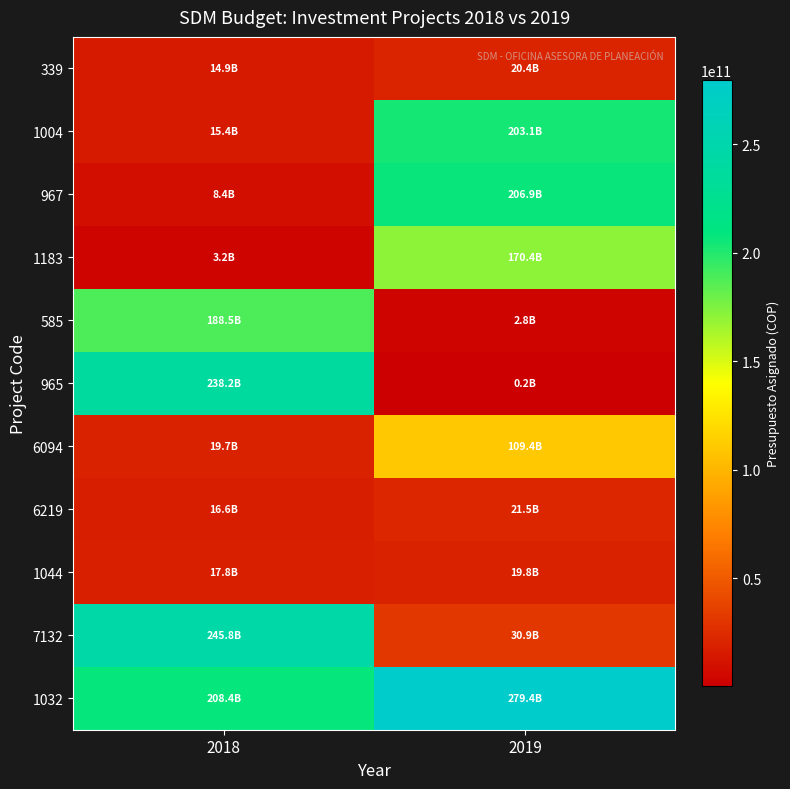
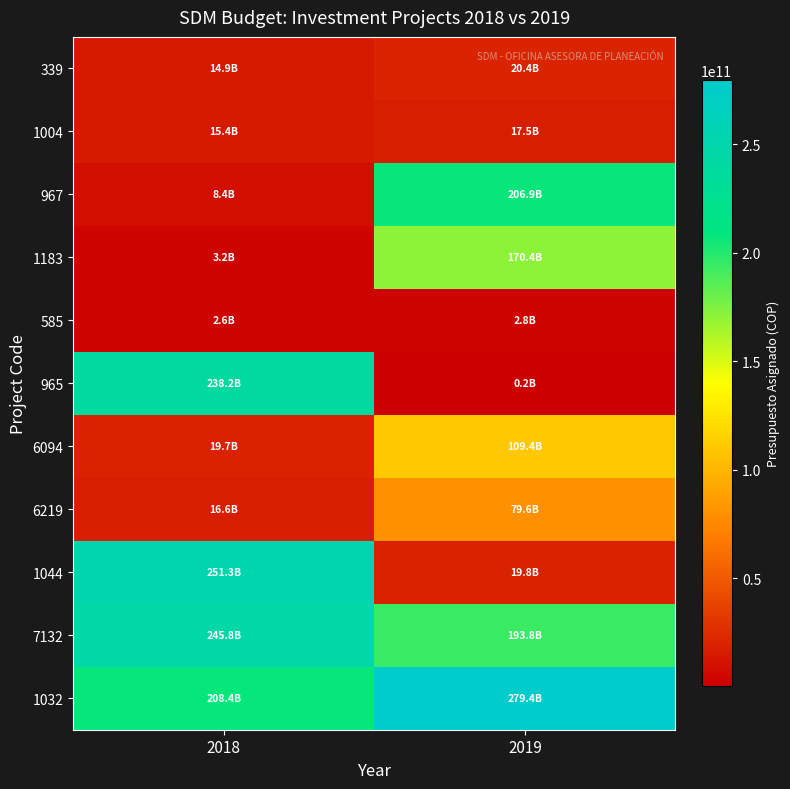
  {
    "339": {
      "2018": "14.9B"
    },
    "1004": {
      "2018": "15.4B",
-     "2019": "203.1B"
+     "2019": "17.5B"
    },
    "967": {
      "2018": "8.4B",
      "2019": "206.9B"
    },
    "1183": {
      "2018": "3.2B",
      "2019": "170.4B"
    },
    "585": {
-     "2018": "188.5B",
+     "2018": "2.6B",
      "2019": "2.8B"
    },
    "965": {
      "2018": "238.2B",
      "2019": "0.2B"
    },
    "6094": {
      "2018": "19.7B",
      "2019": "109.4B"
    },
    "6219": {
      "2018": "16.6B",
-     "2019": "21.5B"
+     "2019": "79.6B"
    },
    "1044": {
-     "2018": "17.8B",
+     "2018": "251.3B",
      "2019": "19.8B"
    },
    "7132": {
      "2018": "245.8B",
-     "2019": "30.9B"
+     "2019": "193.8B"
    },
    "1032": {
      "2018": "208.4B",
      "2019": "279.4B"
    }
  }
